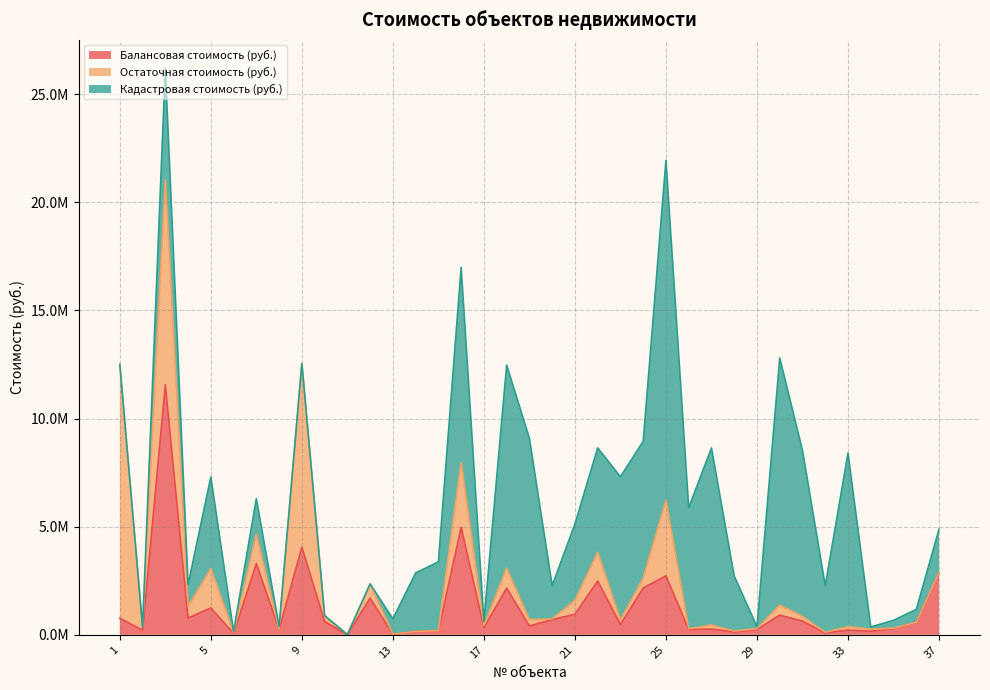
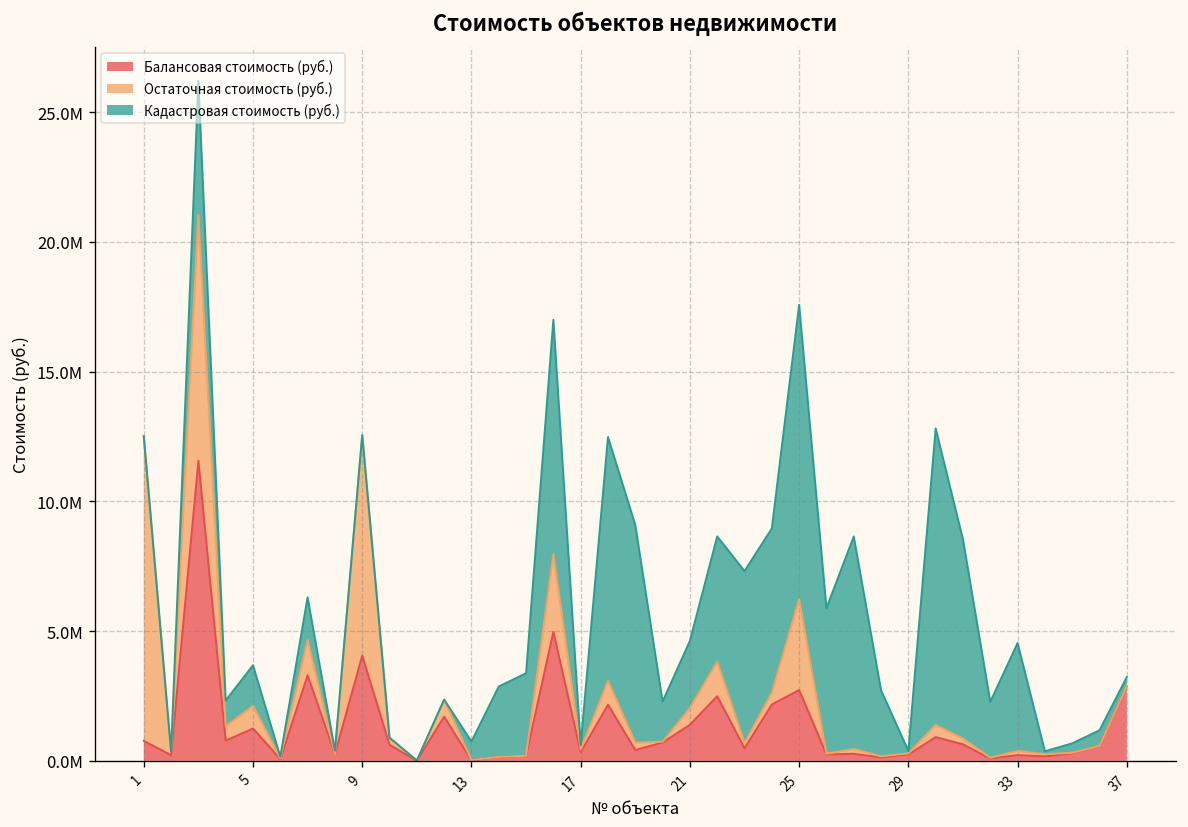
  {
    "Балансовая стоимость (руб.)": {
      "1": 800000,
      "5": 1200000,
      "9": 4100000,
-     "21": 900000,
+     "21": 1400000,
      "25": 2700000,
      "33": 200000
    },
    "Остаточная стоимость (руб.)": {
-     "5": 1800000,
+     "5": 900000,
      "21": 600000,
      "25": 3500000,
      "33": 200000
    },
    "Кадастровая стоимость (руб.)": {
-     "5": 4200000,
+     "5": 1600000,
      "13": 700000,
      "17": 200000,
-     "21": 3500000,
-     "25": 15700000,
-     "33": 8000000,
-     "37": 2000000
+     "21": 2600000,
+     "25": 11300000,
+     "33": 4200000,
+     "37": 300000
    }
  }
